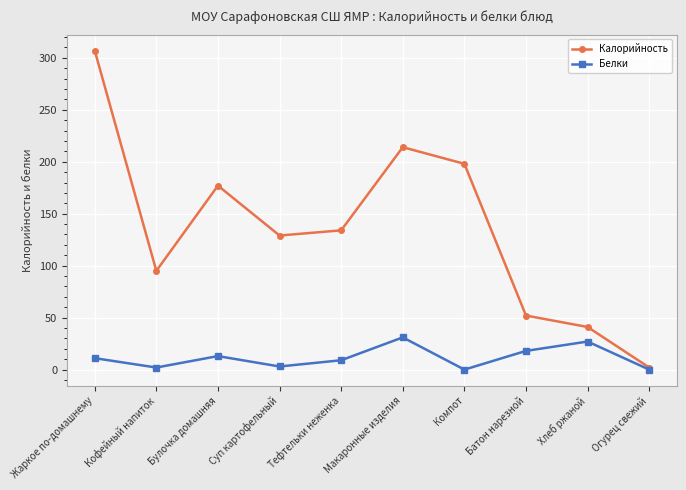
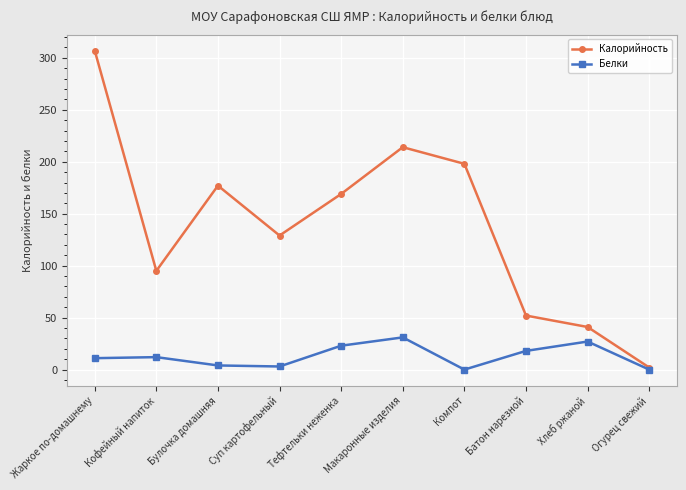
  {
    "Калорийность": {
      "Жаркое по-домашнему": 307,
      "Кофейный напиток": 95,
      "Булочка домашняя": 177,
      "Суп картофельный": 129,
-     "Тефтельки неженка": 134,
+     "Тефтельки неженка": 169,
      "Макаронные изделия": 214,
      "Компот": 198,
      "Батон нарезной": 52,
      "Хлеб ржаной": 41
    },
    "Белки": {
      "Жаркое по-домашнему": 11,
-     "Кофейный напиток": 2,
-     "Булочка домашняя": 13,
+     "Кофейный напиток": 12,
+     "Булочка домашняя": 4,
      "Суп картофельный": 3,
-     "Тефтельки неженка": 9,
+     "Тефтельки неженка": 23,
      "Макаронные изделия": 31,
      "Компот": 0,
      "Батон нарезной": 18,
      "Хлеб ржаной": 27
    }
  }
